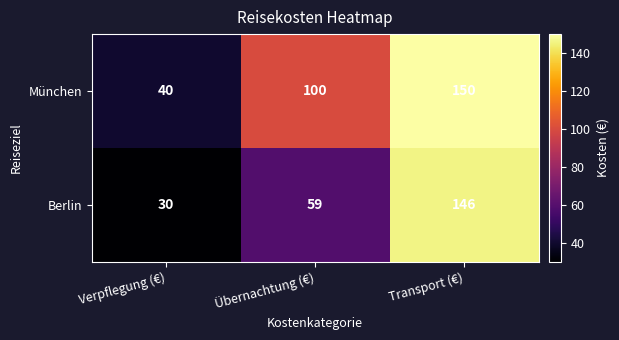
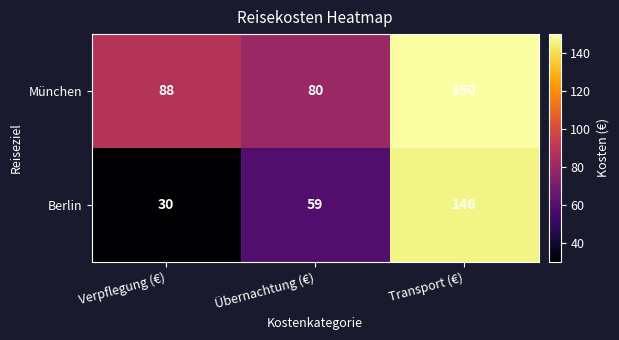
  {
    "München": {
-     "Verpflegung (€)": 40,
-     "Übernachtung (€)": 100,
+     "Verpflegung (€)": 88,
+     "Übernachtung (€)": 80,
      "Transport (€)": 150
    },
    "Berlin": {
      "Verpflegung (€)": 30,
      "Übernachtung (€)": 59,
      "Transport (€)": 146
    }
  }
